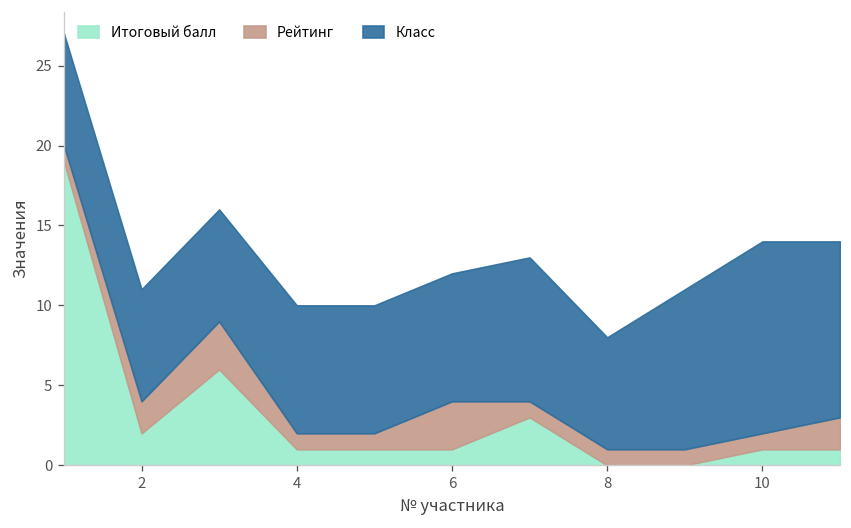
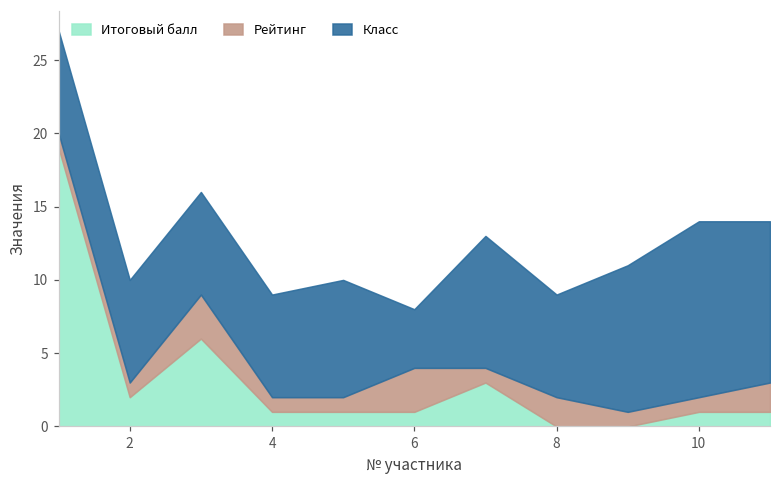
  {
    "Итоговый балл": {
      "2": 2,
      "4": 1,
      "6": 1,
      "8": 0,
      "10": 1
    },
    "Рейтинг": {
-     "2": 2,
+     "2": 1,
      "4": 1,
      "6": 3,
-     "8": 1,
+     "8": 2,
      "10": 1
    },
    "Класс": {
      "2": 7,
-     "4": 8,
-     "6": 8,
+     "4": 7,
+     "6": 4,
      "8": 7,
      "10": 12
    }
  }
